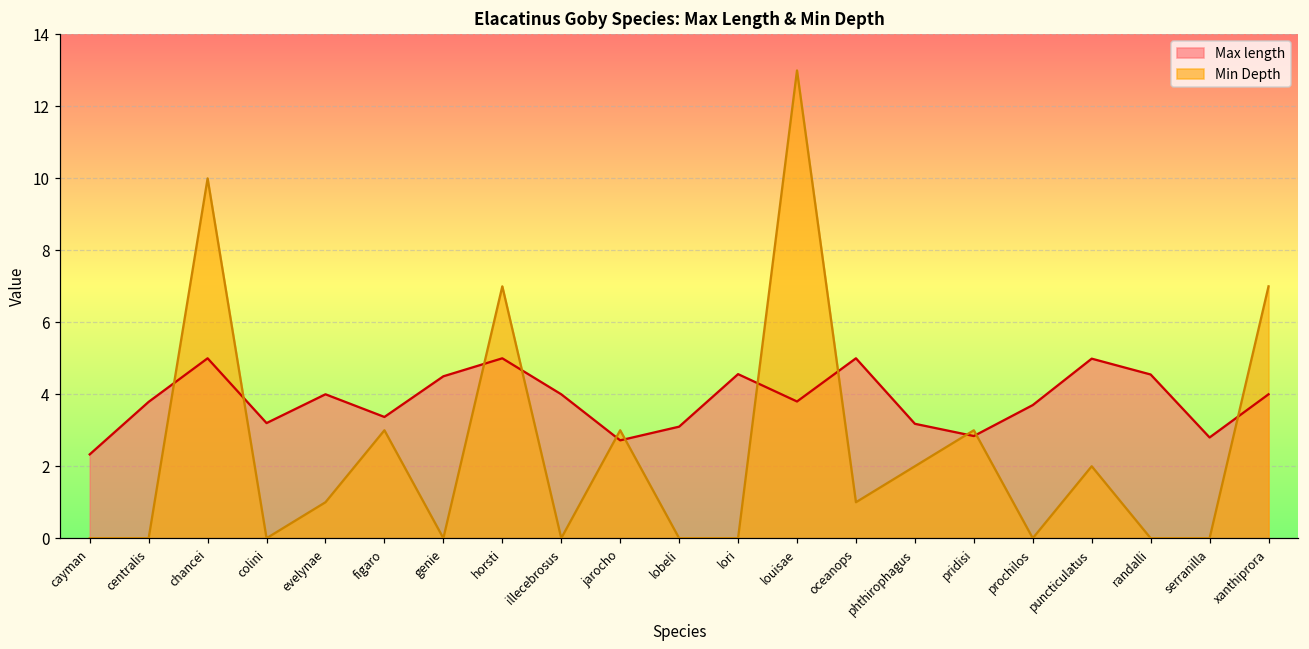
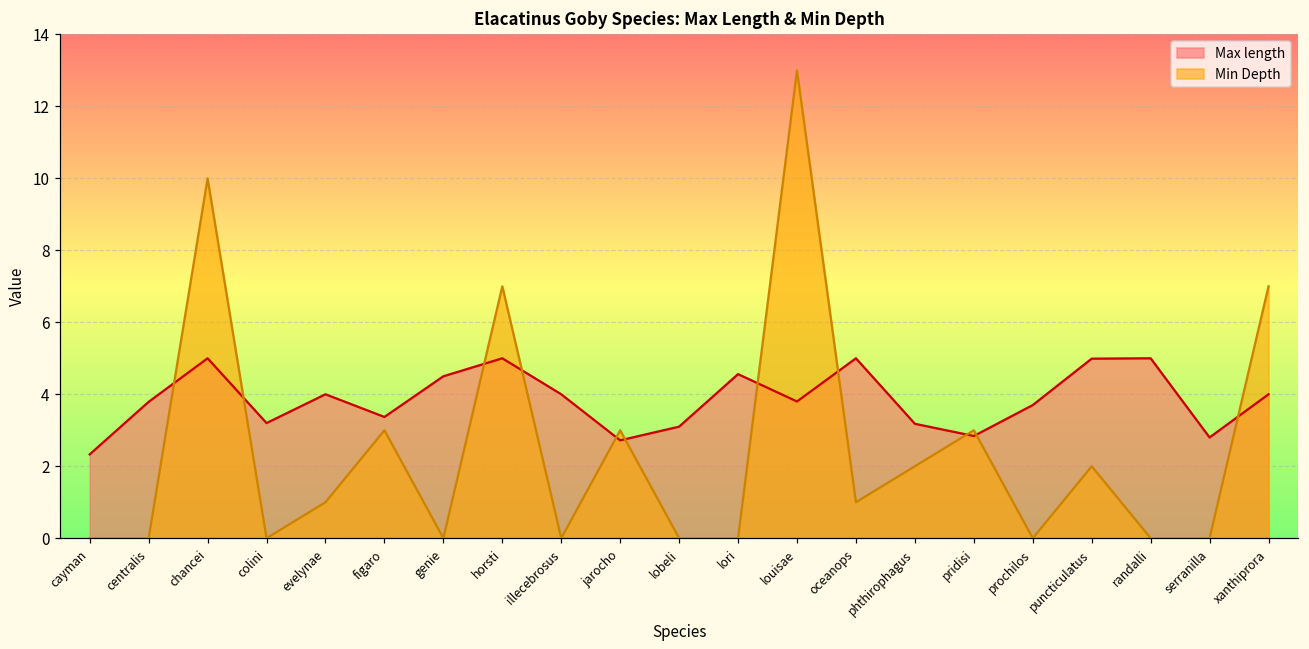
  {
    "Max length": {
      "cayman": 2.3,
      "centralis": 3.8,
      "chancei": 5.0,
      "colini": 3.2,
      "evelynae": 4.0,
      "figaro": 3.4,
      "genie": 4.5,
      "horsti": 5.0,
      "illecebrosus": 4.0,
      "jarocho": 2.7,
      "lobeli": 3.1,
      "lori": 4.6,
      "louisae": 3.8,
      "oceanops": 5.0,
      "phthirophagus": 3.2,
      "pridisi": 2.8,
      "prochilos": 3.7,
      "puncticulatus": 5.0,
-     "randalli": 4.6,
+     "randalli": 5.0,
      "serranilla": 2.8,
      "xanthiprora": 4.0
    },
    "Min Depth": {
      "cayman": 0.0,
      "centralis": 0.0,
      "chancei": 10.0,
      "colini": 0.0,
      "evelynae": 1.0,
      "figaro": 3.0,
      "genie": 0.0,
      "horsti": 7.0,
      "illecebrosus": 0.0,
      "jarocho": 3.0,
      "lobeli": 0.0,
      "lori": 0.0,
      "louisae": 13.0,
      "oceanops": 1.0,
      "phthirophagus": 2.0,
      "pridisi": 3.0,
      "prochilos": 0.0,
      "puncticulatus": 2.0,
      "randalli": 0.0,
      "serranilla": 0.0,
      "xanthiprora": 7.0
    }
  }
